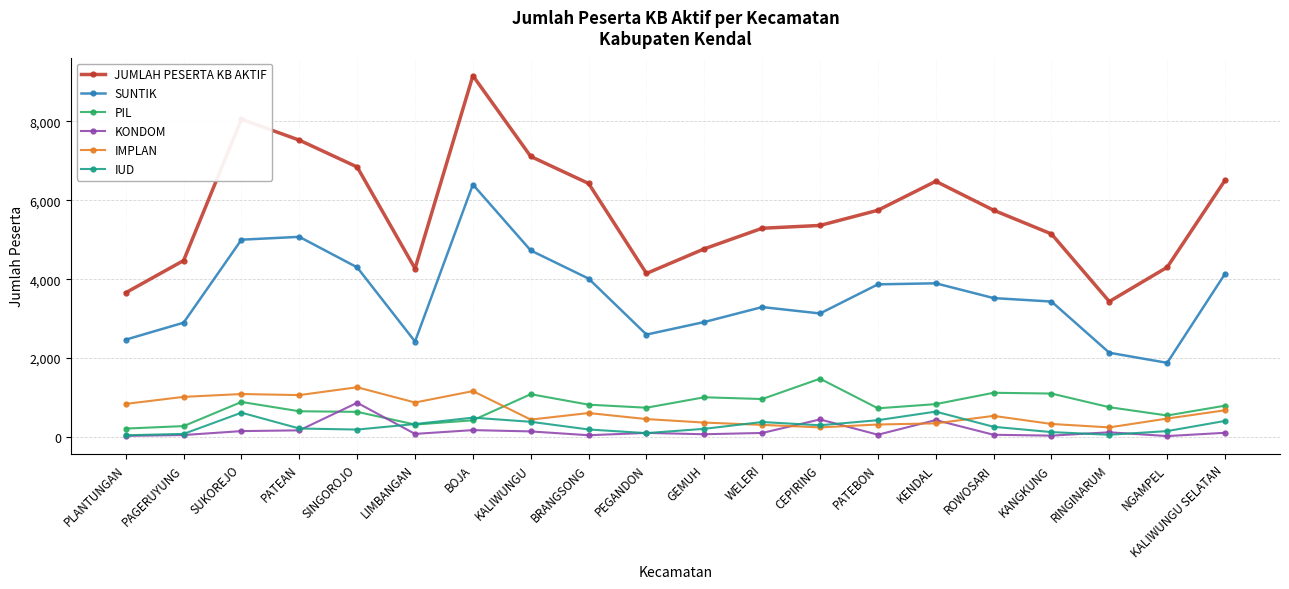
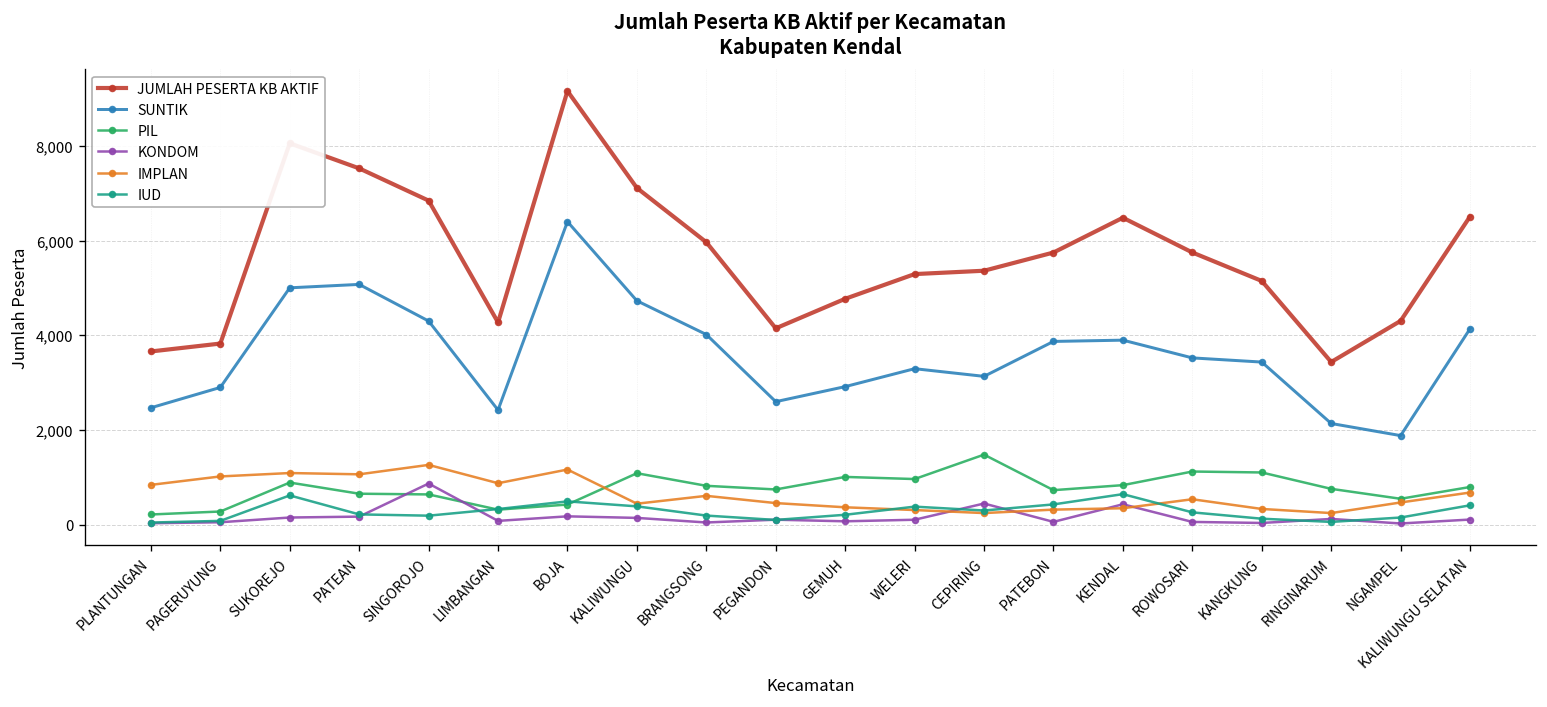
  {
    "JUMLAH PESERTA KB AKTIF": {
      "PLANTUNGAN": "3,700",
-     "PAGERUYUNG": "4,500",
+     "PAGERUYUNG": "3,800",
      "PATEAN": "7,500",
      "SINGOROJO": "6,800",
      "LIMBANGAN": "4,300",
      "BOJA": "9,200",
      "KALIWUNGU": "7,100",
-     "BRANGSONG": "6,400",
+     "BRANGSONG": "6,000",
      "PEGANDON": "4,100",
      "GEMUH": "4,800",
      "WELERI": "5,300",
      "CEPIRING": "5,400",
      "PATEBON": "5,700",
      "KENDAL": "6,500",
      "ROWOSARI": "5,800",
      "KANGKUNG": "5,100",
      "RINGINARUM": "3,400",
      "NGAMPEL": "4,300",
      "KALIWUNGU SELATAN": "6,500"
    },
    "SUNTIK": {
      "PLANTUNGAN": "2,500",
      "PAGERUYUNG": "2,900",
      "SUKOREJO": "5,000",
      "PATEAN": "5,100",
      "SINGOROJO": "4,300",
      "LIMBANGAN": "2,400",
      "BOJA": "6,400",
      "KALIWUNGU": "4,700",
      "BRANGSONG": "4,000",
      "PEGANDON": "2,600",
      "GEMUH": "2,900",
      "WELERI": "3,300",
      "CEPIRING": "3,100",
      "PATEBON": "3,900",
      "KENDAL": "3,900",
      "ROWOSARI": "3,500",
      "KANGKUNG": "3,400",
      "RINGINARUM": "2,100",
      "NGAMPEL": "1,900",
      "KALIWUNGU SELATAN": "4,100"
    },
    "KONDOM": {
      "SUKOREJO": "100",
      "SINGOROJO": "900",
      "LIMBANGAN": "100",
      "BOJA": "200",
      "KALIWUNGU": "100",
      "BRANGSONG": "0",
      "GEMUH": "100",
      "WELERI": "100",
      "CEPIRING": "400",
      "PATEBON": "100",
      "KENDAL": "400",
      "ROWOSARI": "100",
      "KANGKUNG": "0",
      "NGAMPEL": "0",
      "KALIWUNGU SELATAN": "100"
    },
    "IMPLAN": {
      "PLANTUNGAN": "800",
      "PAGERUYUNG": "1,000",
      "SUKOREJO": "1,100",
      "PATEAN": "1,100",
      "SINGOROJO": "1,300",
      "LIMBANGAN": "900",
      "BOJA": "1,200",
      "BRANGSONG": "600",
      "PEGANDON": "500",
      "GEMUH": "400",
      "WELERI": "300",
      "PATEBON": "300",
      "KENDAL": "300",
      "ROWOSARI": "500",
      "KANGKUNG": "300",
      "RINGINARUM": "200",
      "NGAMPEL": "500",
      "KALIWUNGU SELATAN": "700"
    }
  }
